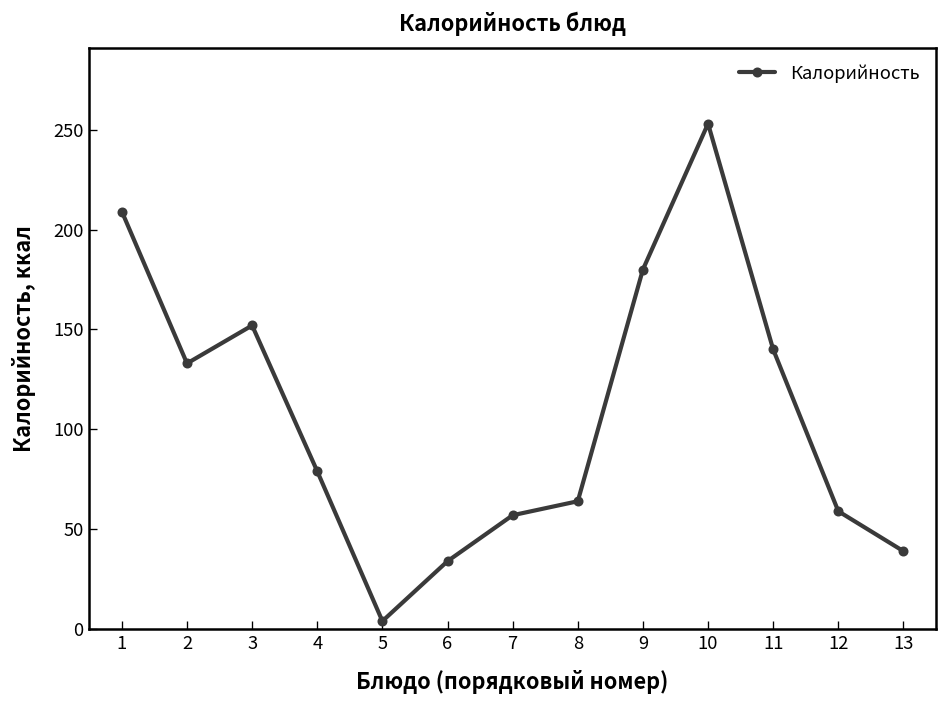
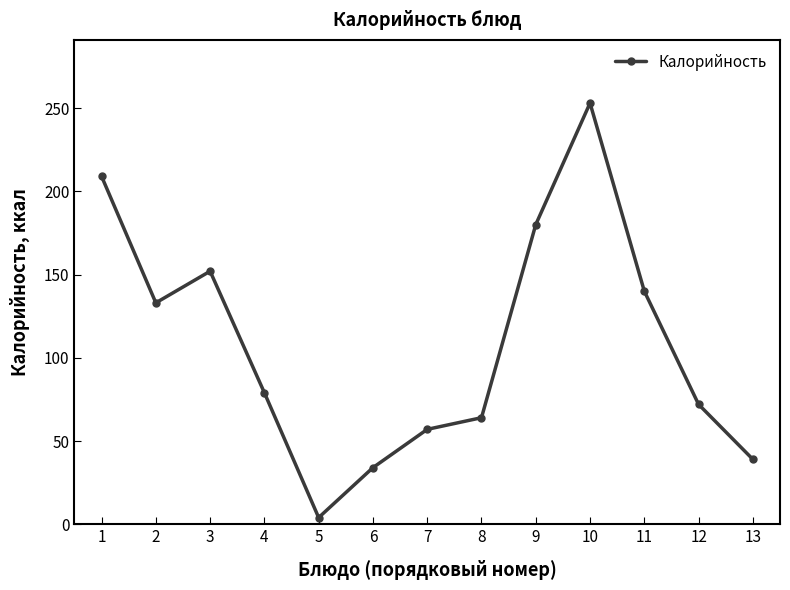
  {
    "1": 209,
    "2": 133,
    "3": 152,
    "4": 79,
    "5": 4,
    "6": 34,
    "7": 57,
    "8": 64,
    "9": 180,
    "10": 253,
    "11": 140,
-   "12": 59,
+   "12": 72,
    "13": 39
  }
